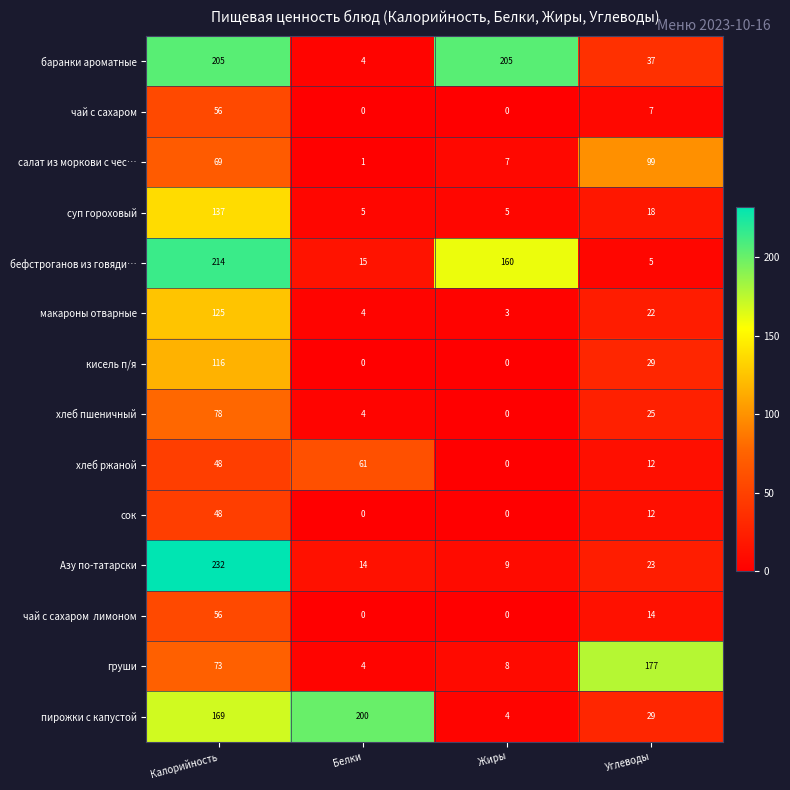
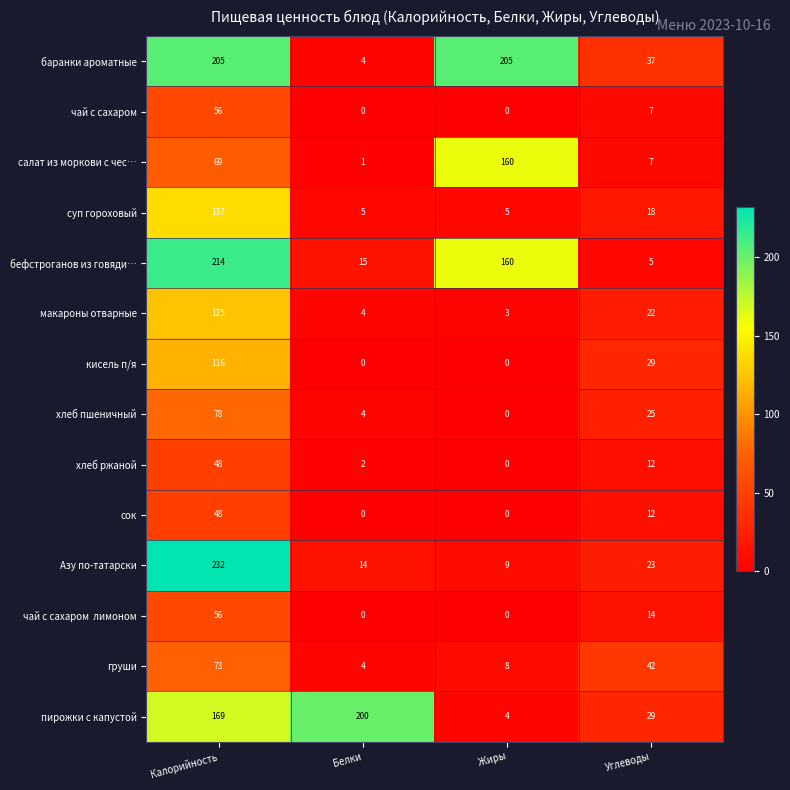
  {
    "баранки ароматные": {
      "Калорийность": 205,
      "Белки": 4,
      "Жиры": 205,
      "Углеводы": 37
    },
    "чай с сахаром": {
      "Калорийность": 56,
      "Белки": 0,
      "Жиры": 0,
      "Углеводы": 7
    },
    "салат из моркови с чес…": {
      "Калорийность": 69,
      "Белки": 1,
-     "Жиры": 7,
-     "Углеводы": 99
+     "Жиры": 160,
+     "Углеводы": 7
    },
    "суп гороховый": {
      "Калорийность": 137,
      "Белки": 5,
      "Жиры": 5,
      "Углеводы": 18
    },
    "бефстроганов из говяди…": {
      "Калорийность": 214,
      "Белки": 15,
      "Жиры": 160,
      "Углеводы": 5
    },
    "макароны отварные": {
      "Калорийность": 125,
      "Белки": 4,
      "Жиры": 3,
      "Углеводы": 22
    },
    "кисель п/я": {
      "Калорийность": 116,
      "Белки": 0,
      "Жиры": 0,
      "Углеводы": 29
    },
    "хлеб пшеничный": {
      "Калорийность": 78,
      "Белки": 4,
      "Жиры": 0,
      "Углеводы": 25
    },
    "хлеб ржаной": {
      "Калорийность": 48,
-     "Белки": 61,
+     "Белки": 2,
      "Жиры": 0,
      "Углеводы": 12
    },
    "сок": {
      "Калорийность": 48,
      "Белки": 0,
      "Жиры": 0,
      "Углеводы": 12
    },
    "Азу по-татарски": {
      "Калорийность": 232,
      "Белки": 14,
      "Жиры": 9,
      "Углеводы": 23
    },
    "чай с сахаром лимоном": {
      "Калорийность": 56,
      "Белки": 0,
      "Жиры": 0,
      "Углеводы": 14
    },
    "груши": {
      "Калорийность": 73,
      "Белки": 4,
      "Жиры": 8,
-     "Углеводы": 177
+     "Углеводы": 42
    },
    "пирожки с капустой": {
      "Калорийность": 169,
      "Белки": 200,
      "Жиры": 4,
      "Углеводы": 29
    }
  }
